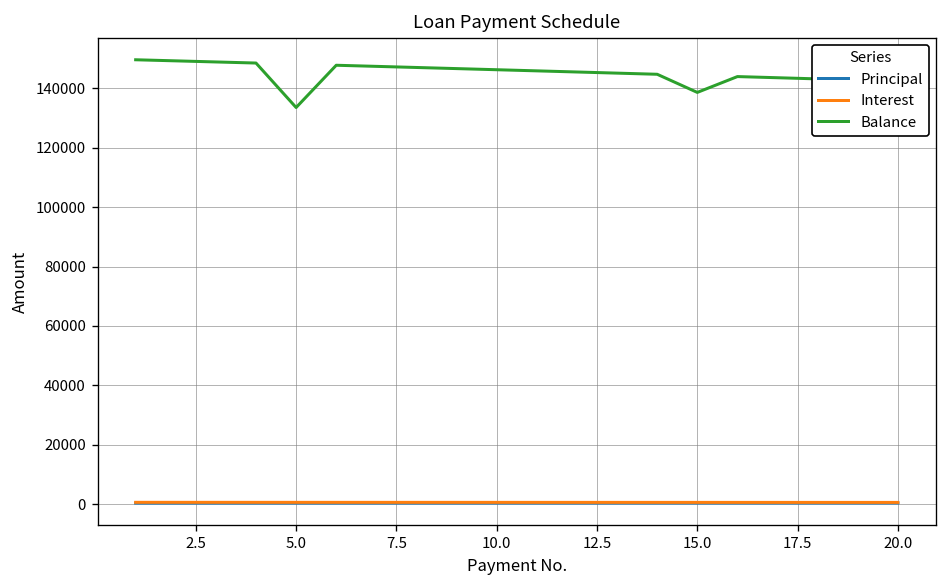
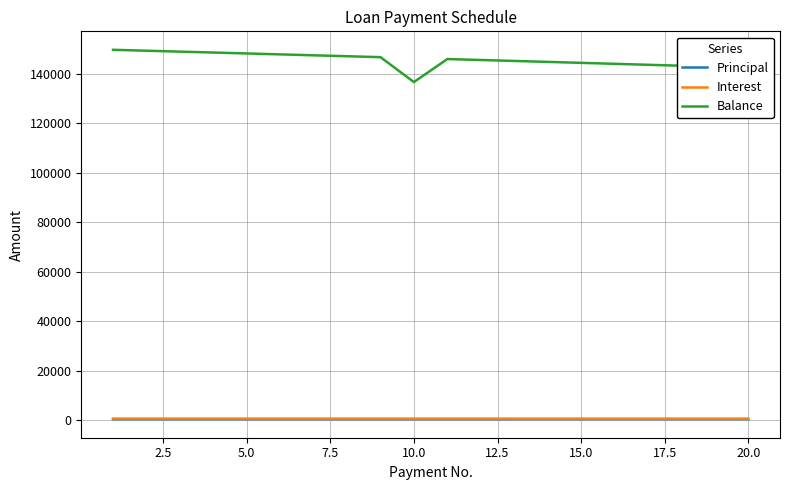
  {
    "Balance": {
-     "5.0": 134000,
-     "10.0": 146000,
-     "15.0": 139000
+     "5.0": 148000,
+     "10.0": 137000,
+     "15.0": 144000
    }
  }
